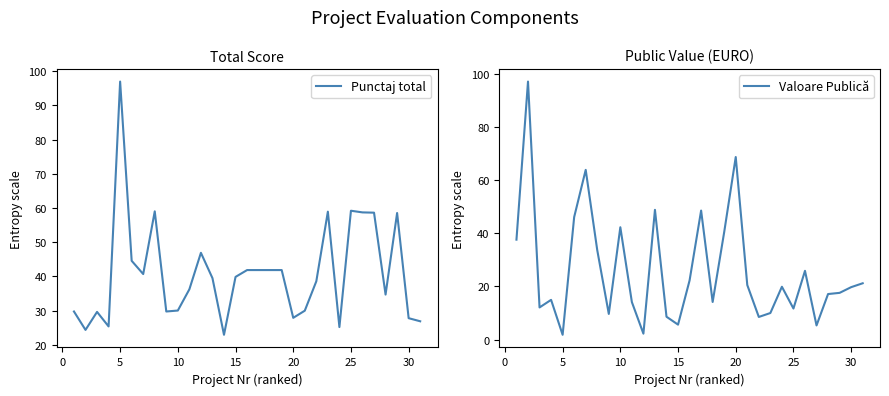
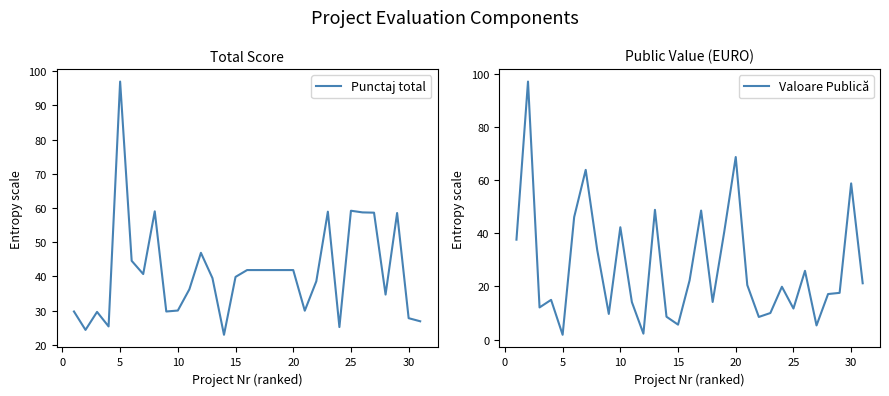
  {
    "Total Score": {
      "5": 97,
      "10": 30,
      "15": 40,
-     "20": 28,
+     "20": 42,
      "25": 59,
      "30": 28
    },
    "Public Value (EURO)": {
      "5": 2,
      "10": 42,
      "15": 6,
      "20": 69,
      "25": 12,
-     "30": 20
+     "30": 59
    }
  }
